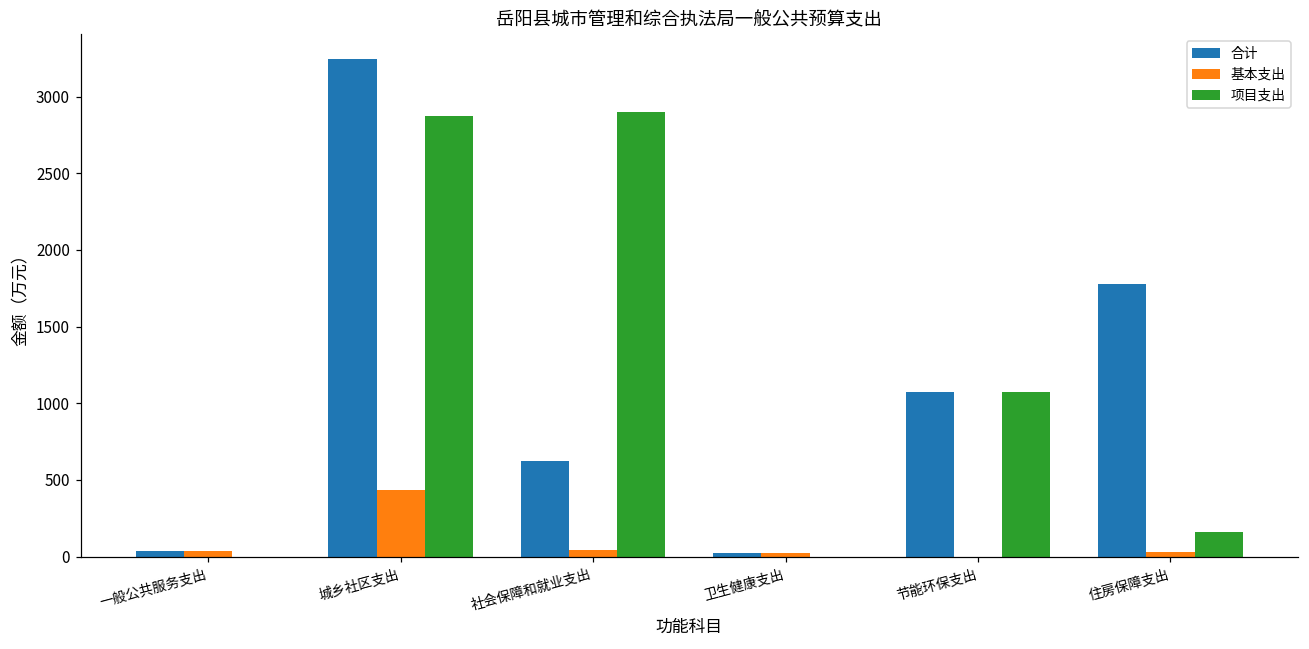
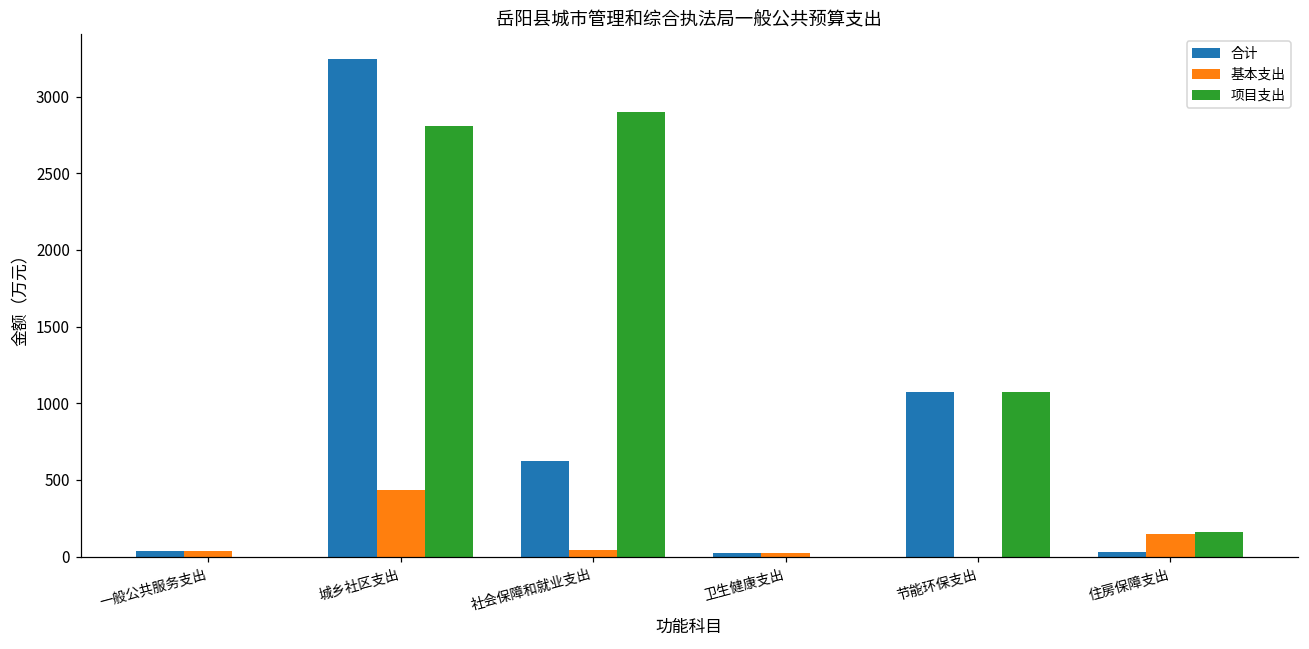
  {
    "合计": {
      "一般公共服务支出": 40,
      "城乡社区支出": 3240,
      "社会保障和就业支出": 630,
      "卫生健康支出": 20,
      "节能环保支出": 1070,
-     "住房保障支出": 1780
+     "住房保障支出": 30
    },
    "基本支出": {
      "一般公共服务支出": 40,
      "城乡社区支出": 440,
      "社会保障和就业支出": 40,
      "卫生健康支出": 20,
      "节能环保支出": 0,
-     "住房保障支出": 30
+     "住房保障支出": 150
    },
    "项目支出": {
      "一般公共服务支出": 0,
-     "城乡社区支出": 2870,
+     "城乡社区支出": 2810,
      "社会保障和就业支出": 2900,
      "卫生健康支出": 0,
      "节能环保支出": 1070,
      "住房保障支出": 160
    }
  }
